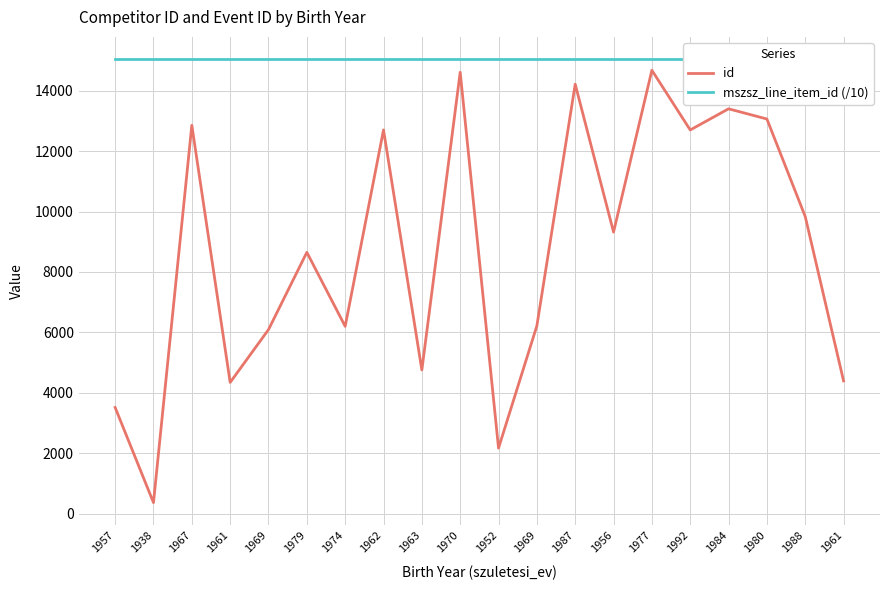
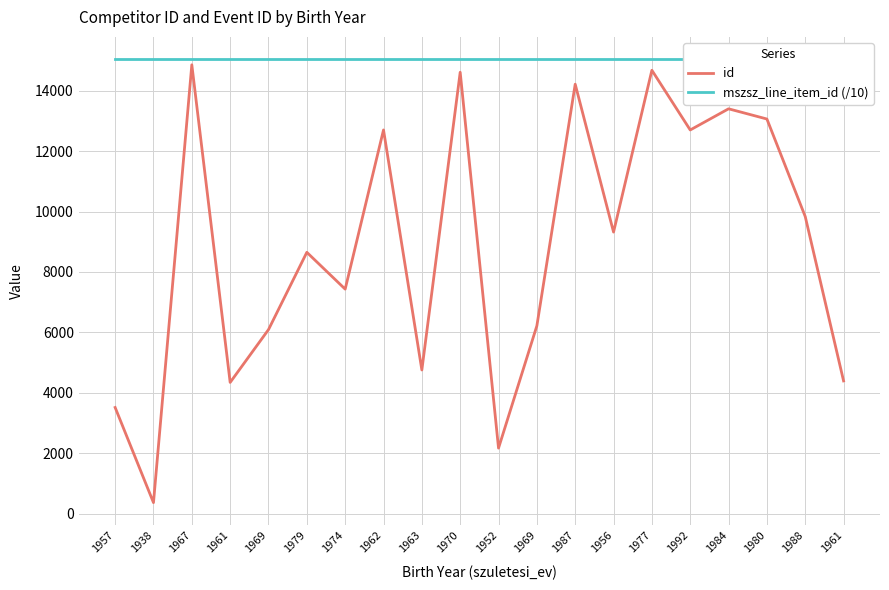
  {
    "id": {
      "1957": 3500,
      "1938": 400,
-     "1967": 12900,
+     "1967": 14900,
      "1979": 8700,
-     "1974": 6200,
+     "1974": 7400,
      "1962": 12700,
      "1963": 4800,
      "1970": 14600,
      "1952": 2200,
      "1987": 14200,
      "1956": 9300,
      "1977": 14700,
      "1992": 12700,
      "1984": 13400,
      "1980": 13100,
      "1988": 9800
    },
    "mszsz_line_item_id (/10)": {
      "1957": 15000,
      "1938": 15000,
      "1967": 15000,
      "1979": 15000,
      "1974": 15000,
      "1962": 15000,
      "1963": 15000,
      "1970": 15000,
      "1952": 15000,
      "1987": 15000,
      "1956": 15000,
      "1977": 15000
    }
  }
